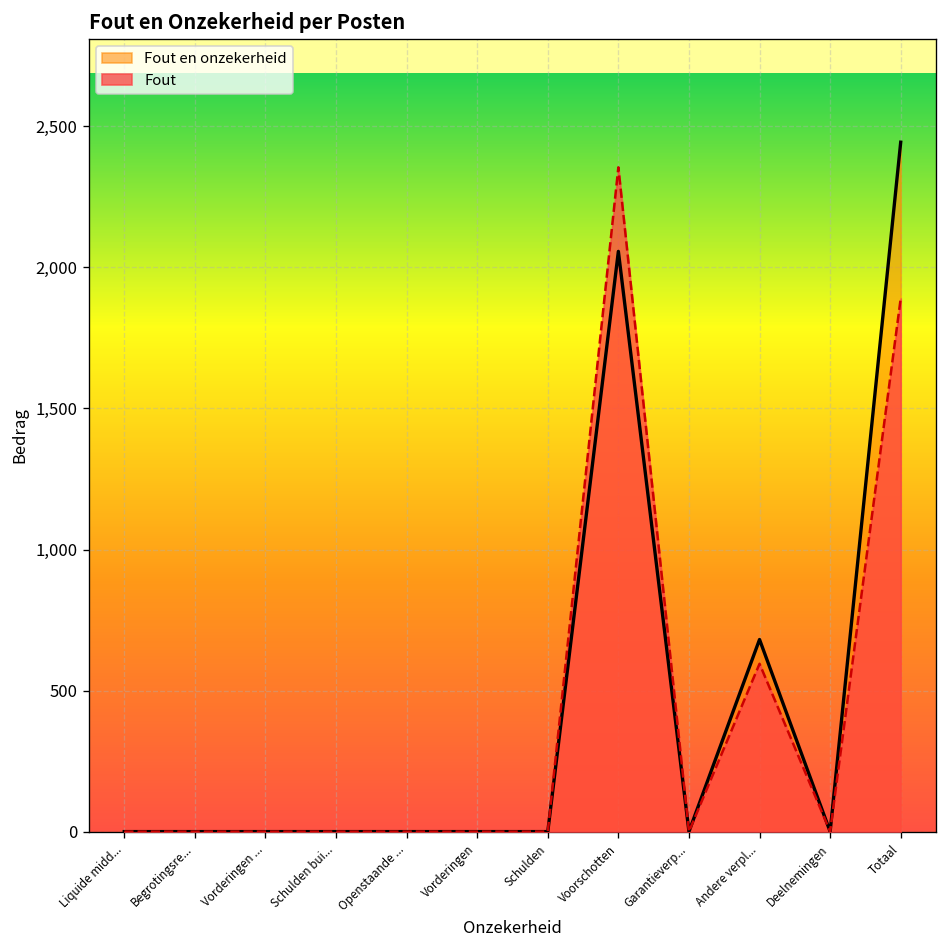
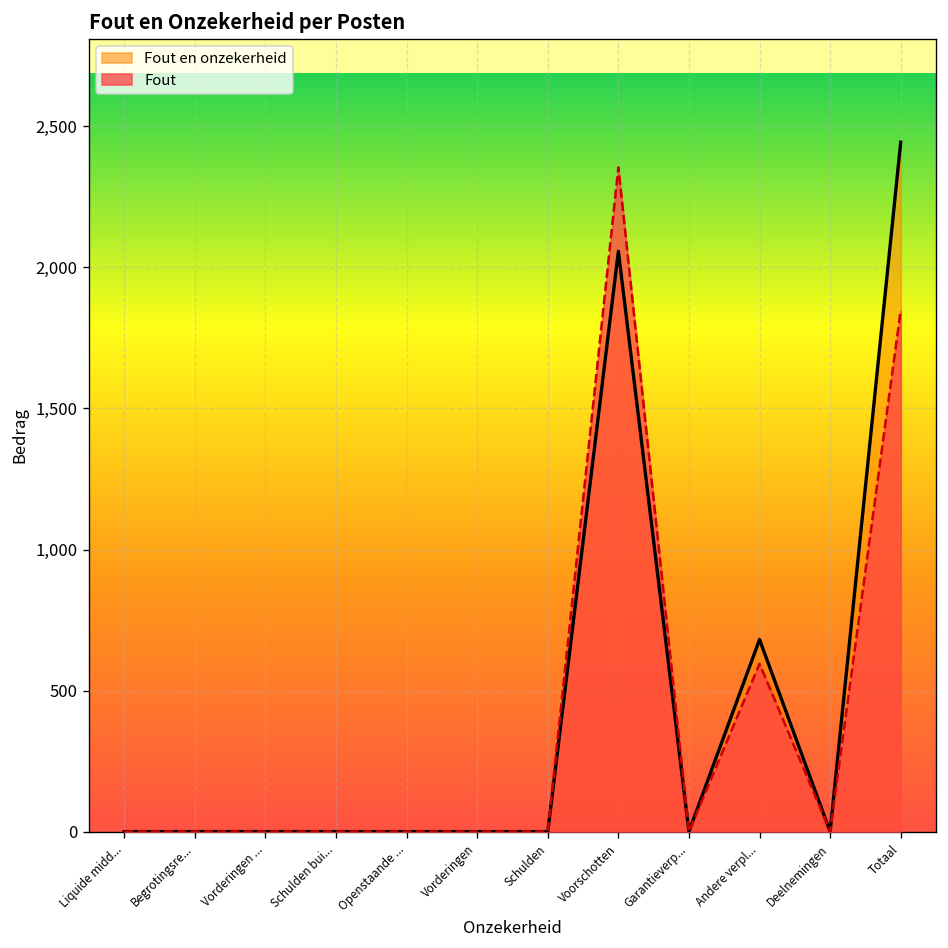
  {
    "Fout en onzekerheid": {
      "Voorschotten": "2,060",
      "Andere verpl...": "680",
      "Totaal": "2,440"
    },
    "Fout": {
      "Voorschotten": "2,360",
      "Andere verpl...": "600",
-     "Totaal": "1,890"
+     "Totaal": "1,850"
    }
  }
